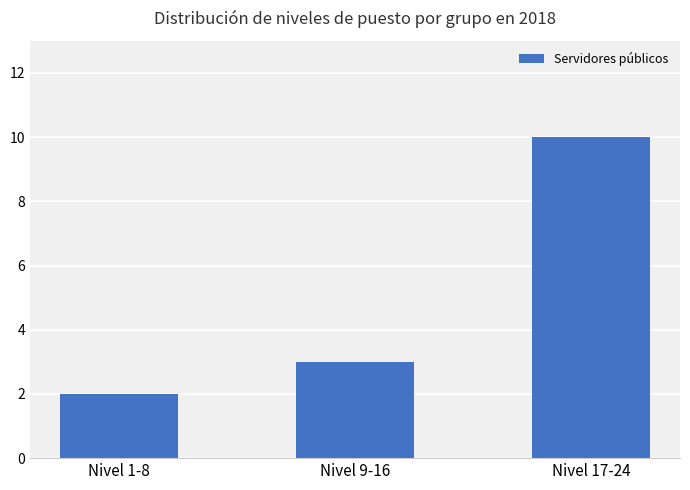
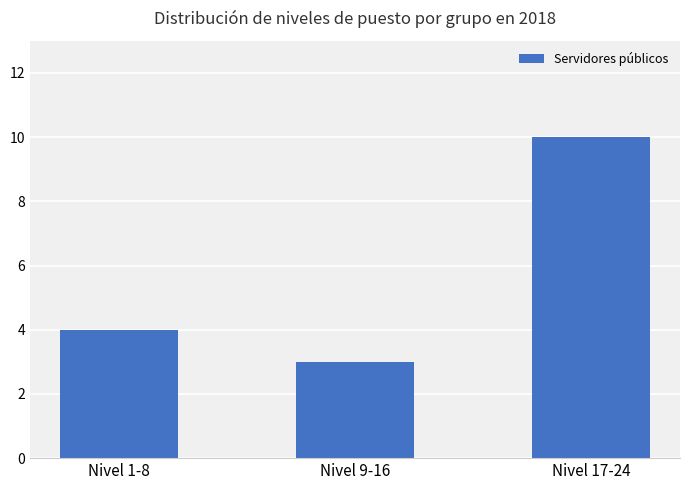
  {
-   "Nivel 1-8": 2,
+   "Nivel 1-8": 4,
    "Nivel 9-16": 3,
    "Nivel 17-24": 10
  }
